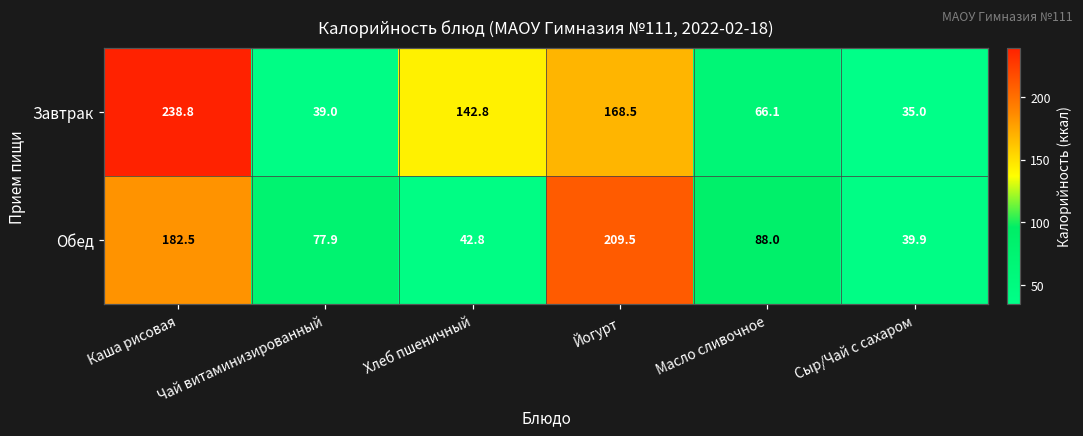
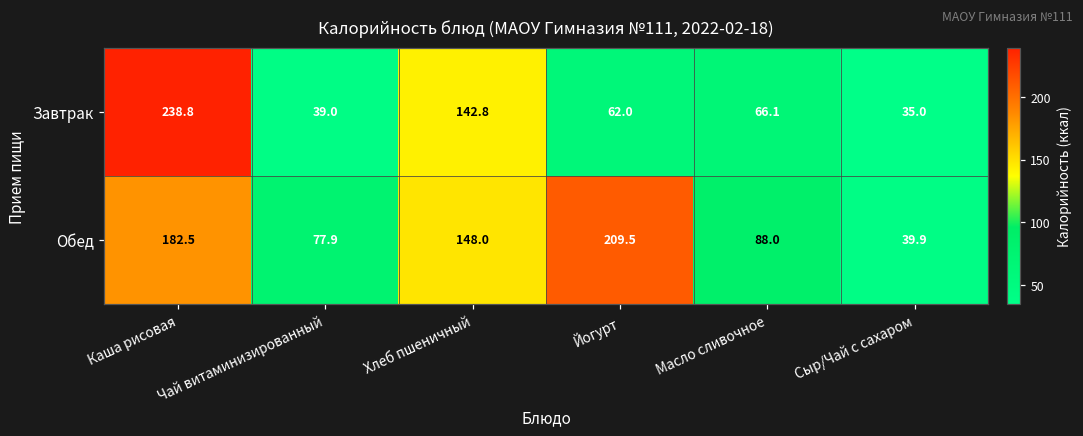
  {
    "Завтрак": {
      "Каша рисовая": 238.8,
      "Чай витаминизированный": 39.0,
      "Хлеб пшеничный": 142.8,
-     "Йогурт": 168.5,
+     "Йогурт": 62.0,
      "Масло сливочное": 66.1,
      "Сыр/Чай с сахаром": 35.0
    },
    "Обед": {
      "Каша рисовая": 182.5,
      "Чай витаминизированный": 77.9,
-     "Хлеб пшеничный": 42.8,
+     "Хлеб пшеничный": 148.0,
      "Йогурт": 209.5,
      "Масло сливочное": 88.0,
      "Сыр/Чай с сахаром": 39.9
    }
  }
